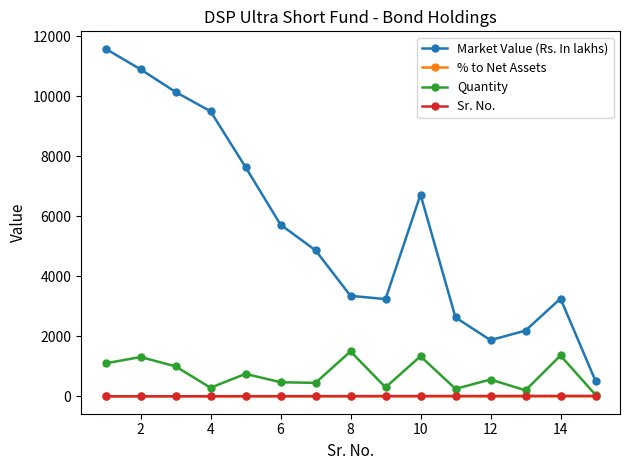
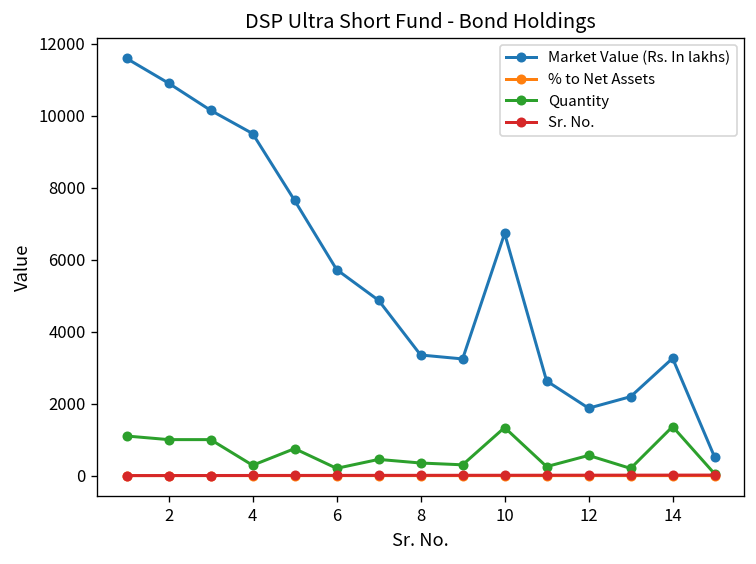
  {
    "Market Value (Rs. In lakhs)": {
      "2": 10900,
      "4": 9500,
      "6": 5700,
      "8": 3400,
      "10": 6700,
      "12": 1900,
      "14": 3300
    },
    "Sr. No.": {
      "2": 0,
      "4": 0,
      "6": 0,
      "8": 0,
      "10": 0,
      "12": 0,
      "14": 0
    },
    "Quantity": {
-     "2": 1300,
+     "2": 1000,
      "4": 300,
-     "6": 500,
-     "8": 1500,
+     "6": 200,
+     "8": 400,
      "10": 1300,
      "12": 600,
      "14": 1400
    }
  }
